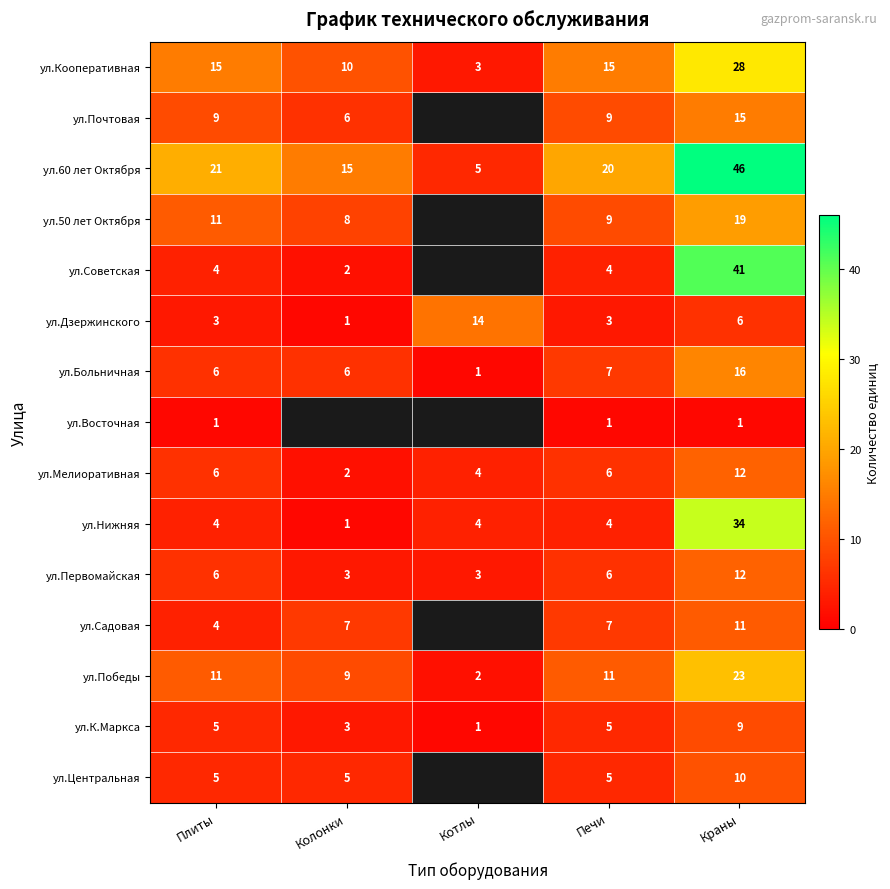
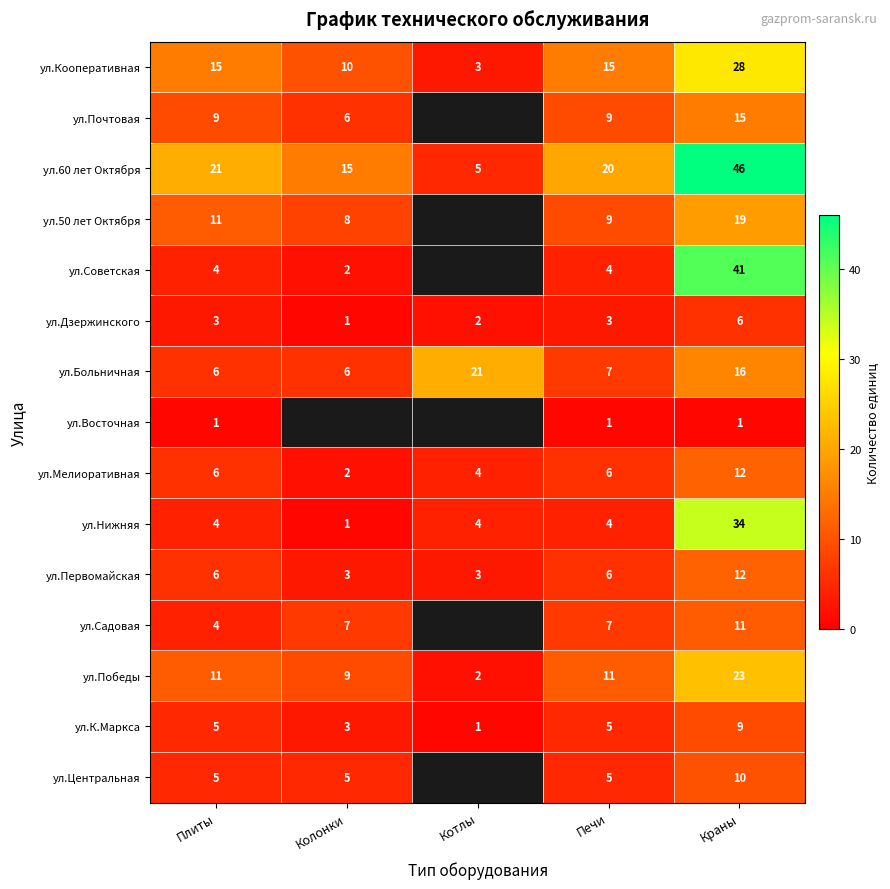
  {
    "ул.Кооперативная": {
      "Плиты": 15,
      "Колонки": 10,
      "Котлы": 3,
      "Печи": 15,
      "Краны": 28
    },
    "ул.Почтовая": {
      "Плиты": 9,
      "Колонки": 6,
      "Печи": 9,
      "Краны": 15
    },
    "ул.60 лет Октября": {
      "Плиты": 21,
      "Колонки": 15,
      "Котлы": 5,
      "Печи": 20,
      "Краны": 46
    },
    "ул.50 лет Октября": {
      "Плиты": 11,
      "Колонки": 8,
      "Печи": 9,
      "Краны": 19
    },
    "ул.Советская": {
      "Плиты": 4,
      "Колонки": 2,
      "Печи": 4,
      "Краны": 41
    },
    "ул.Дзержинского": {
      "Плиты": 3,
      "Колонки": 1,
-     "Котлы": 14,
+     "Котлы": 2,
      "Печи": 3,
      "Краны": 6
    },
    "ул.Больничная": {
      "Плиты": 6,
      "Колонки": 6,
-     "Котлы": 1,
+     "Котлы": 21,
      "Печи": 7,
      "Краны": 16
    },
    "ул.Восточная": {
      "Плиты": 1,
      "Печи": 1,
      "Краны": 1
    },
    "ул.Мелиоративная": {
      "Плиты": 6,
      "Колонки": 2,
      "Котлы": 4,
      "Печи": 6,
      "Краны": 12
    },
    "ул.Нижняя": {
      "Плиты": 4,
      "Колонки": 1,
      "Котлы": 4,
      "Печи": 4,
      "Краны": 34
    },
    "ул.Первомайская": {
      "Плиты": 6,
      "Колонки": 3,
      "Котлы": 3,
      "Печи": 6,
      "Краны": 12
    },
    "ул.Садовая": {
      "Плиты": 4,
      "Колонки": 7,
      "Печи": 7,
      "Краны": 11
    },
    "ул.Победы": {
      "Плиты": 11,
      "Колонки": 9,
      "Котлы": 2,
      "Печи": 11,
      "Краны": 23
    },
    "ул.К.Маркса": {
      "Плиты": 5,
      "Колонки": 3,
      "Котлы": 1,
      "Печи": 5,
      "Краны": 9
    },
    "ул.Центральная": {
      "Плиты": 5,
      "Колонки": 5,
      "Печи": 5,
      "Краны": 10
    }
  }
